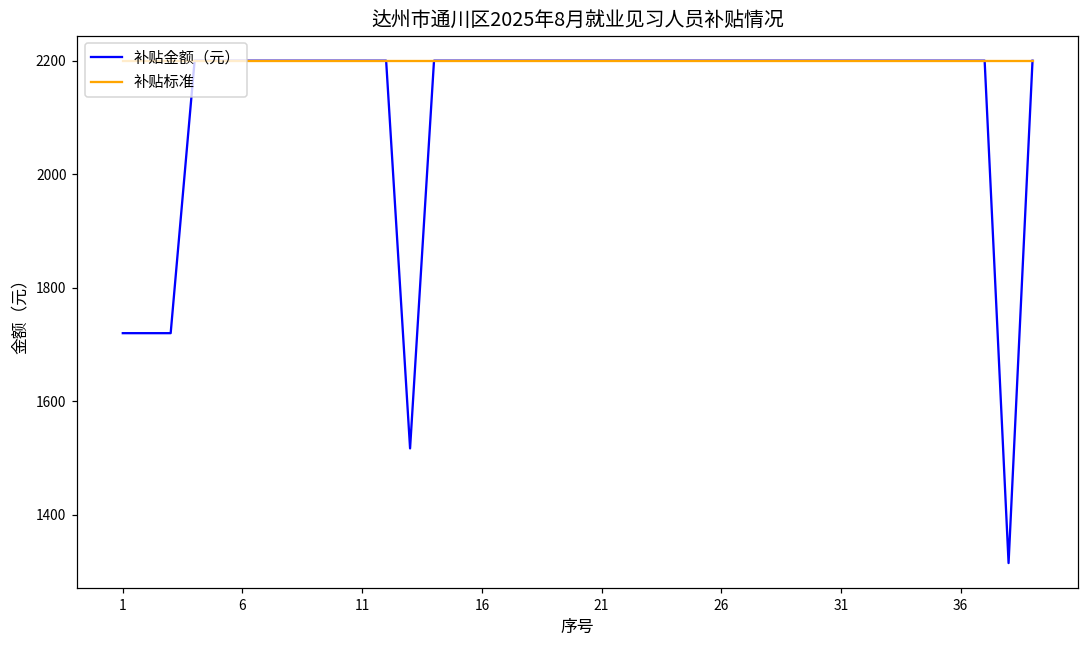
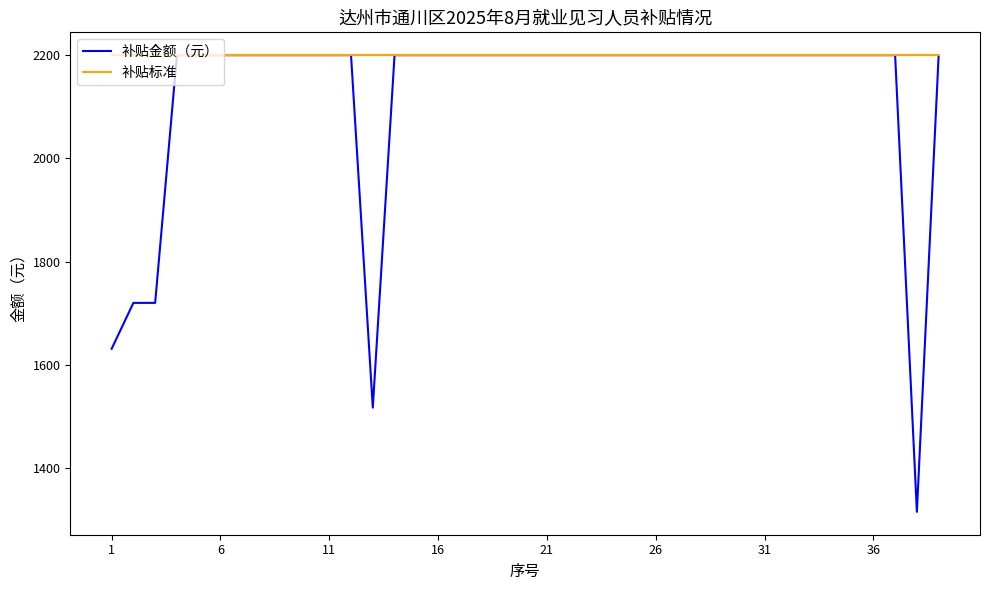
  {
    "补贴金额（元）": {
-     "1": 1720
+     "1": 1630
    }
  }
